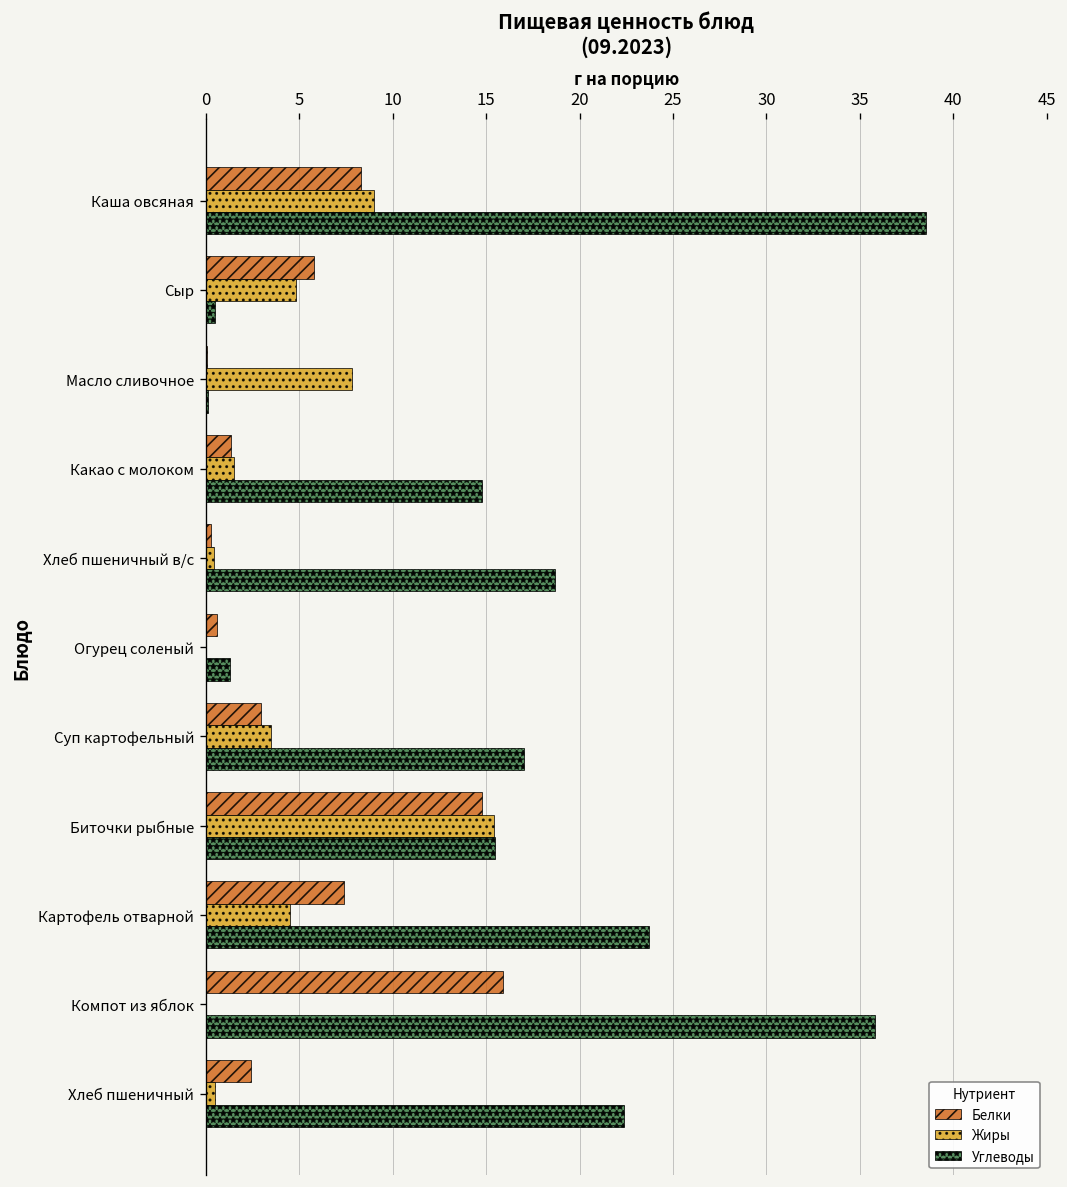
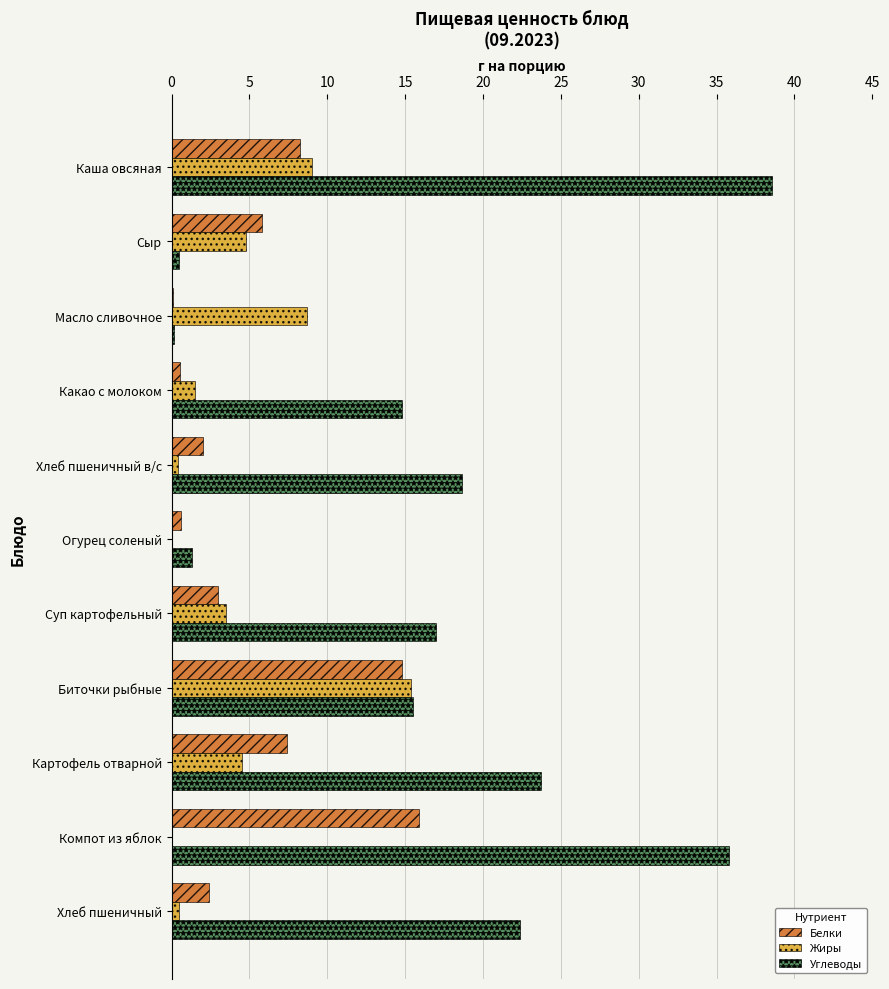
  {
    "Белки": {
      "Каша овсяная": 8.3,
      "Сыр": 5.8,
-     "Какао с молоком": 1.3,
-     "Хлеб пшеничный в/с": 0.3,
+     "Какао с молоком": 0.5,
+     "Хлеб пшеничный в/с": 2.0,
      "Огурец соленый": 0.6,
      "Суп картофельный": 3.0,
      "Биточки рыбные": 14.8,
      "Картофель отварной": 7.4,
      "Компот из яблок": 15.9,
      "Хлеб пшеничный": 2.4
    },
    "Жиры": {
      "Каша овсяная": 9.0,
      "Сыр": 4.8,
-     "Масло сливочное": 7.8,
+     "Масло сливочное": 8.7,
      "Какао с молоком": 1.5,
      "Хлеб пшеничный в/с": 0.4,
      "Огурец соленый": 0.0,
      "Суп картофельный": 3.5,
      "Биточки рыбные": 15.4,
      "Картофель отварной": 4.5,
      "Компот из яблок": 0.0,
      "Хлеб пшеничный": 0.5
    },
    "Углеводы": {
      "Каша овсяная": 38.6,
      "Сыр": 0.5,
      "Какао с молоком": 14.8,
      "Хлеб пшеничный в/с": 18.7,
      "Огурец соленый": 1.3,
      "Суп картофельный": 17.0,
      "Биточки рыбные": 15.5,
      "Картофель отварной": 23.7,
      "Компот из яблок": 35.8,
      "Хлеб пшеничный": 22.4
    }
  }
